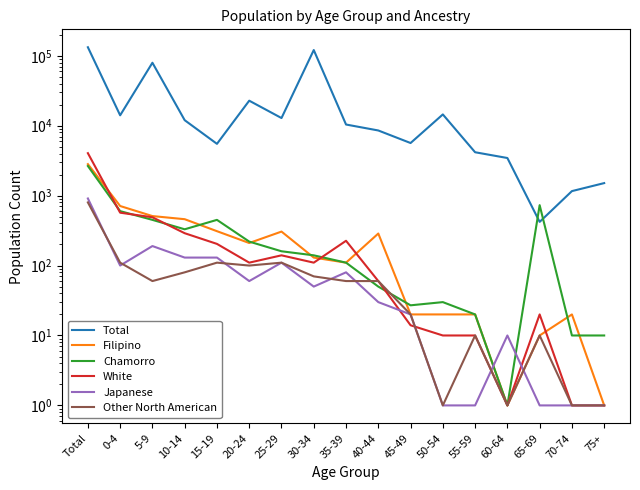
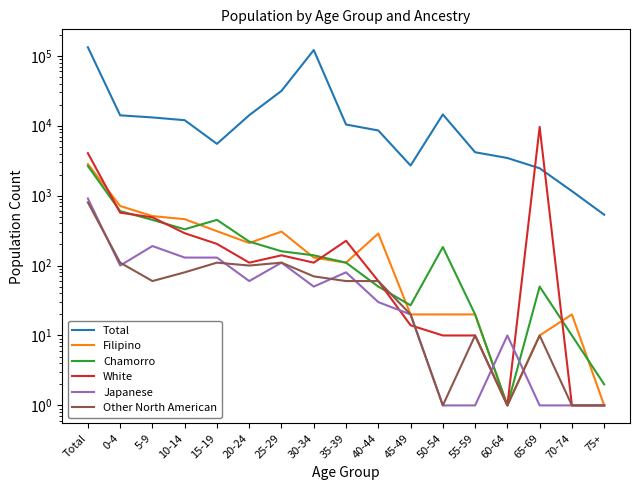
  {
    "Total": {
      "Total": 130000,
      "0-4": 14000,
-     "5-9": 80000,
+     "5-9": 13000,
      "10-14": 12000,
      "15-19": 6000,
-     "20-24": 23000,
-     "25-29": 13000,
+     "20-24": 14000,
+     "25-29": 30000,
      "30-34": 120000,
      "35-39": 10000,
      "40-44": 9000,
-     "45-49": 6000,
+     "45-49": 2700,
      "50-54": 14000,
      "55-59": 4000,
      "60-64": 3000,
-     "65-69": 400,
+     "65-69": 2500,
      "70-74": 1200,
-     "75+": 1500
+     "75+": 500
    },
    "Filipino": {
      "0-4": 700,
      "10-14": 500,
      "15-19": 300,
      "25-29": 300,
      "40-44": 290,
      "50-54": 20,
      "70-74": 20
    },
    "Chamorro": {
      "5-9": 500,
      "10-14": 300,
      "15-19": 500,
      "25-29": 160,
      "40-44": 50,
      "45-49": 27,
-     "50-54": 30,
-     "65-69": 700,
+     "50-54": 180,
+     "65-69": 50,
      "70-74": 10,
-     "75+": 10
+     "75+": 2
    },
    "White": {
      "Total": 4000,
      "10-14": 290,
      "15-19": 200,
      "20-24": 110,
      "25-29": 140,
      "30-34": 110,
      "35-39": 230,
      "45-49": 14,
      "50-54": 10,
-     "65-69": 20
+     "65-69": 10000
    },
    "Japanese": {
      "Total": 900,
      "0-4": 100,
      "5-9": 190,
      "10-14": 130,
      "15-19": 130,
      "20-24": 60,
      "30-34": 50,
      "35-39": 80,
      "40-44": 30,
      "55-59": 1,
      "60-64": 10,
      "65-69": 1
    },
    "Other North American": {
      "Total": 800,
      "0-4": 110,
      "5-9": 60,
      "10-14": 80,
      "15-19": 110,
      "20-24": 100,
      "30-34": 70,
      "35-39": 60
    }
  }
